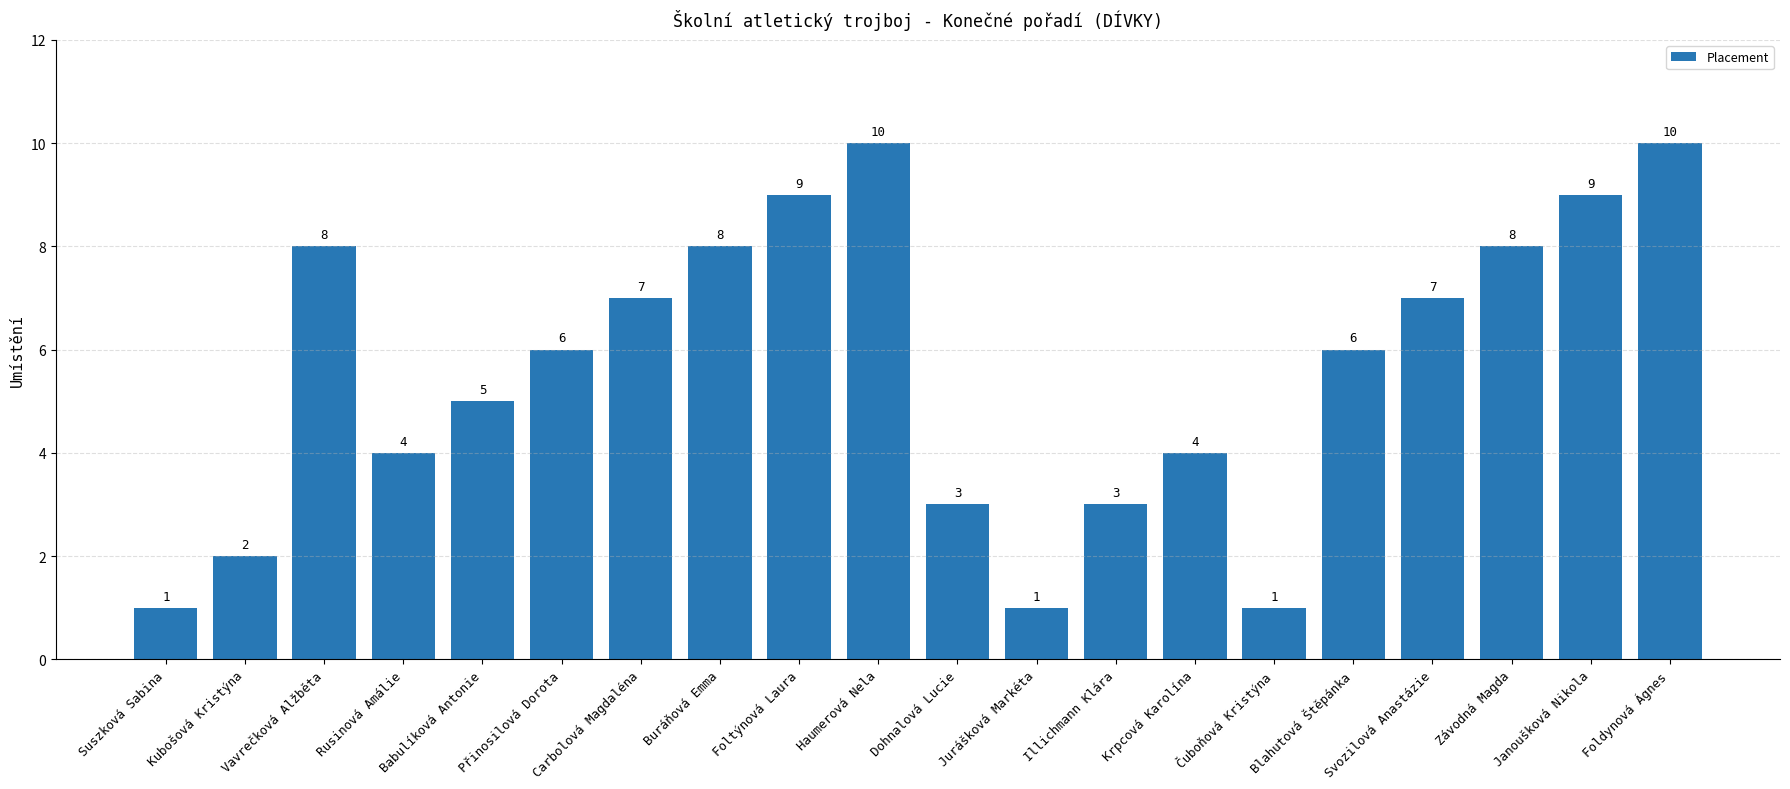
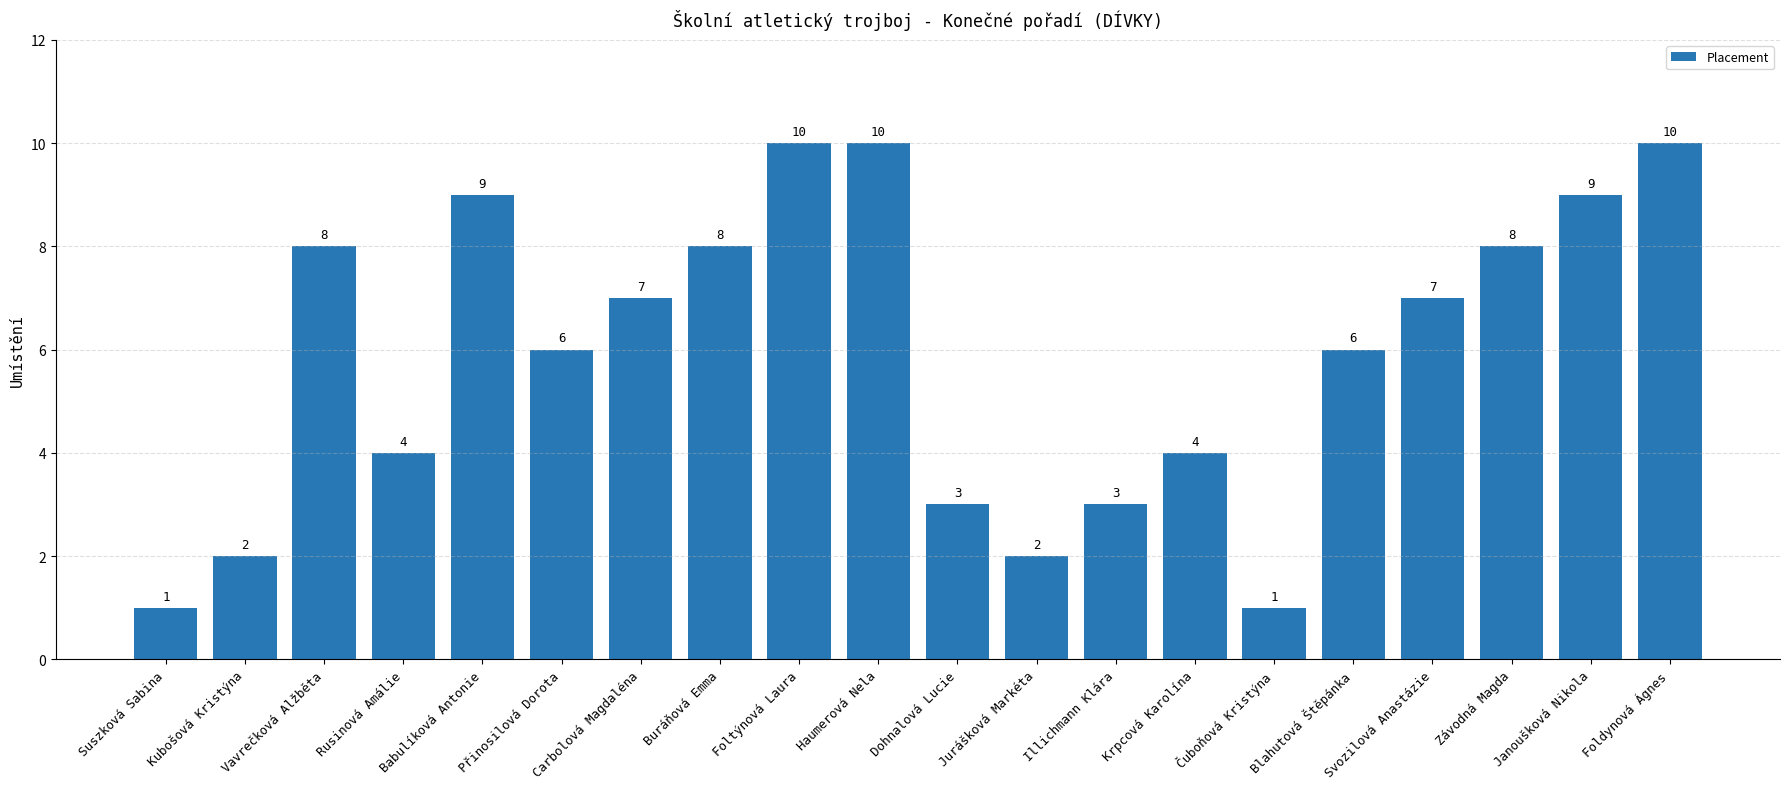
  {
    "Suszková Sabina": 1,
    "Kubošová Kristýna": 2,
    "Vavrečková Alžběta": 8,
    "Rusinová Amálie": 4,
-   "Babulíková Antonie": 5,
+   "Babulíková Antonie": 9,
    "Přinosilová Dorota": 6,
    "Carbolová Magdaléna": 7,
    "Buráňová Emma": 8,
-   "Foltýnová Laura": 9,
+   "Foltýnová Laura": 10,
    "Haumerová Nela": 10,
    "Dohnalová Lucie": 3,
-   "Jurášková Markéta": 1,
+   "Jurášková Markéta": 2,
    "Illichmann Klára": 3,
    "Krpcová Karolína": 4,
    "Čuboňová Kristýna": 1,
    "Blahutová Štěpánka": 6,
    "Svozilová Anastázie": 7,
    "Závodná Magda": 8,
    "Janoušková Nikola": 9,
    "Foldynová Ágnes": 10
  }
